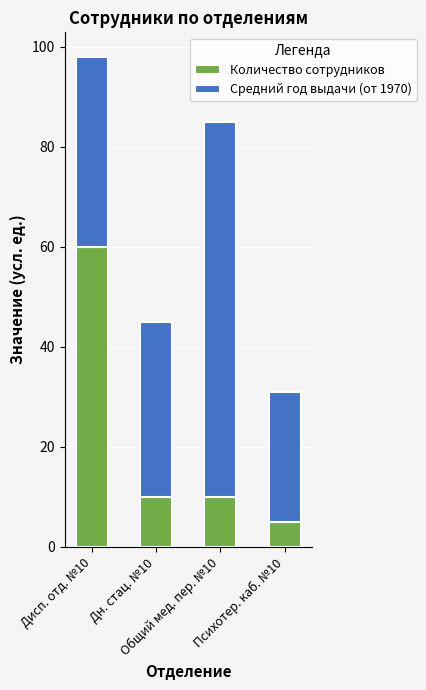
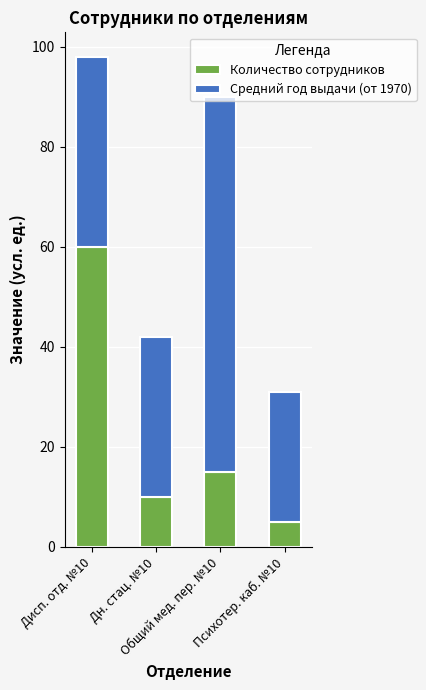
  {
    "Количество сотрудников": {
      "Дисп. отд. №10": 60,
      "Дн. стац. №10": 10,
-     "Общий мед. пер. №10": 10,
+     "Общий мед. пер. №10": 15,
      "Психотер. каб. №10": 5
    },
    "Средний год выдачи (от 1970)": {
      "Дисп. отд. №10": 38,
-     "Дн. стац. №10": 35,
+     "Дн. стац. №10": 32,
      "Психотер. каб. №10": 26
    }
  }
